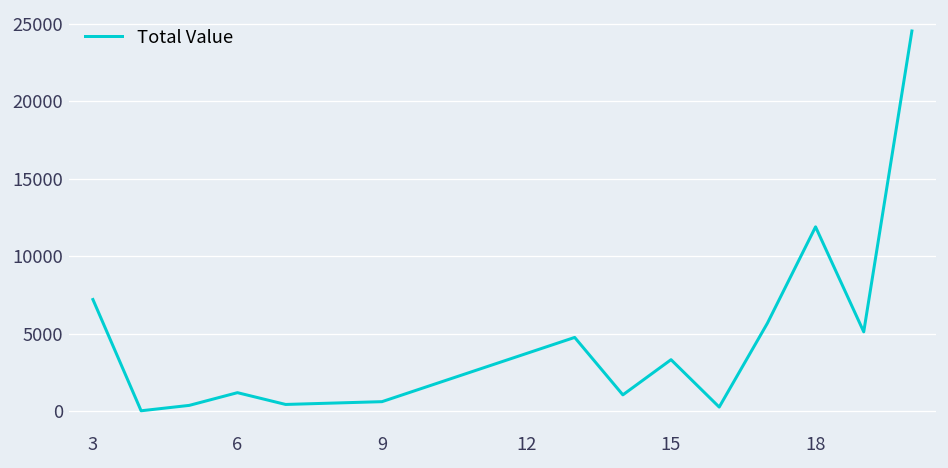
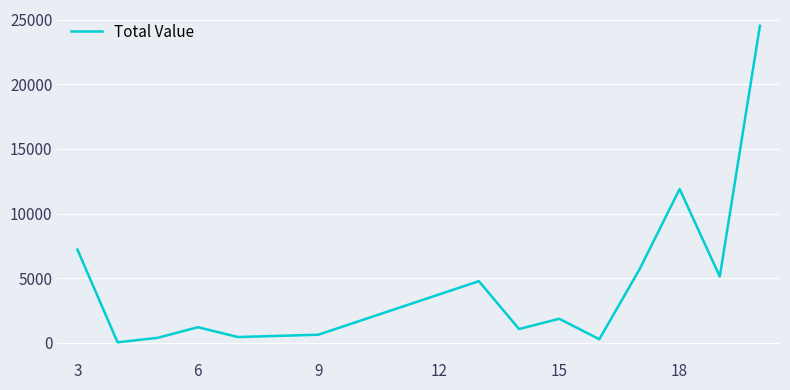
  {
    "3": 7200,
    "6": 1200,
    "9": 600,
-   "15": 3300,
+   "15": 1800,
    "18": 11900
  }
